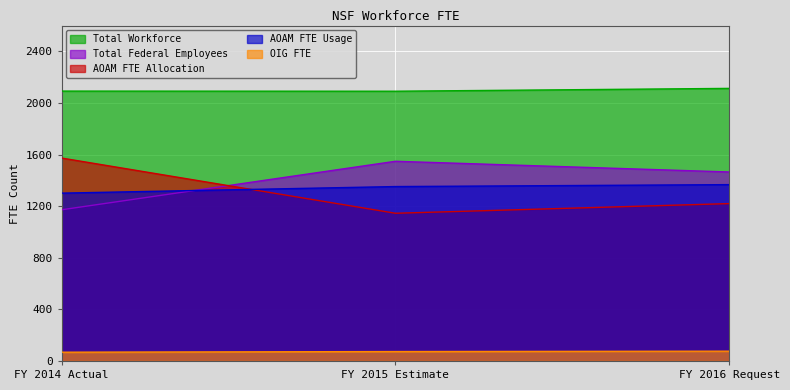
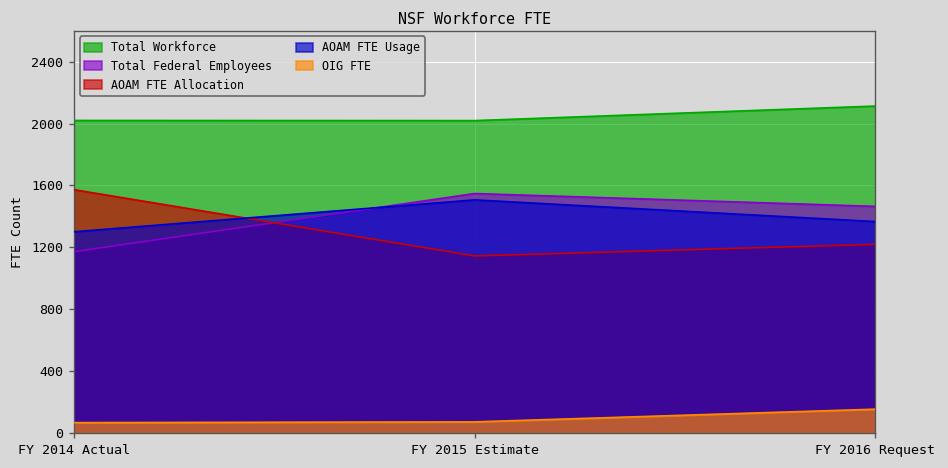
  {
    "Total Workforce": {
-     "FY 2014 Actual": 2090,
-     "FY 2015 Estimate": 2090,
+     "FY 2014 Actual": 2020,
+     "FY 2015 Estimate": 2020,
      "FY 2016 Request": 2110
    },
    "Total Federal Employees": {
      "FY 2014 Actual": 1170,
      "FY 2015 Estimate": 1550,
      "FY 2016 Request": 1470
    },
    "AOAM FTE Allocation": {
      "FY 2014 Actual": 1570,
      "FY 2015 Estimate": 1150,
      "FY 2016 Request": 1220
    },
    "AOAM FTE Usage": {
      "FY 2014 Actual": 1300,
-     "FY 2015 Estimate": 1350,
+     "FY 2015 Estimate": 1510,
      "FY 2016 Request": 1370
    },
    "OIG FTE": {
      "FY 2014 Actual": 70,
      "FY 2015 Estimate": 70,
-     "FY 2016 Request": 80
+     "FY 2016 Request": 160
    }
  }
